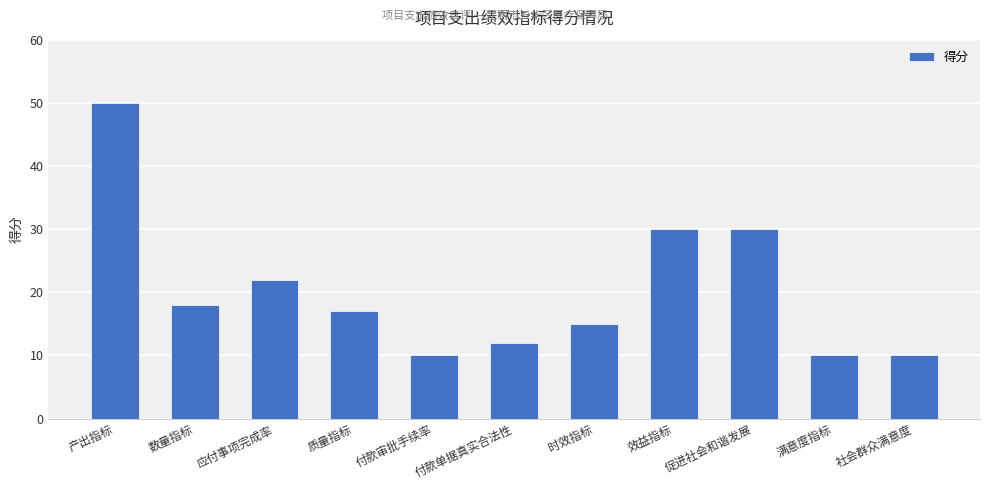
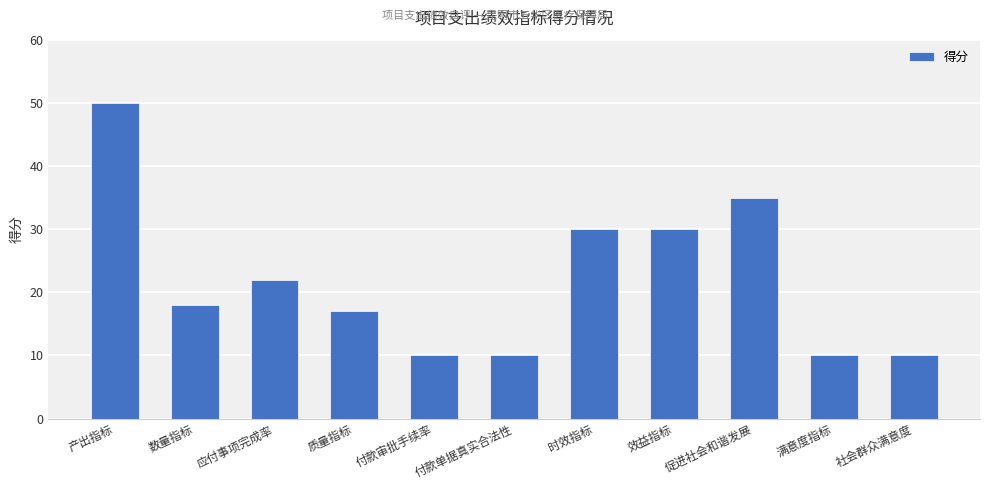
  {
    "产出指标": 50,
    "数量指标": 18,
    "应付事项完成率": 22,
    "质量指标": 17,
    "付款审批手续率": 10,
-   "付款单据真实合法性": 12,
-   "时效指标": 15,
+   "付款单据真实合法性": 10,
+   "时效指标": 30,
    "效益指标": 30,
-   "促进社会和谐发展": 30,
+   "促进社会和谐发展": 35,
    "满意度指标": 10,
    "社会群众满意度": 10
  }
